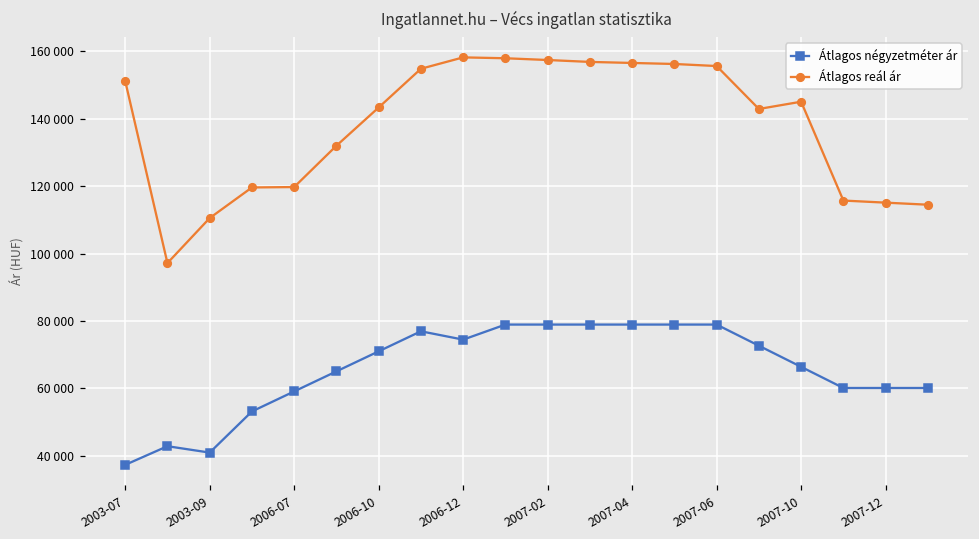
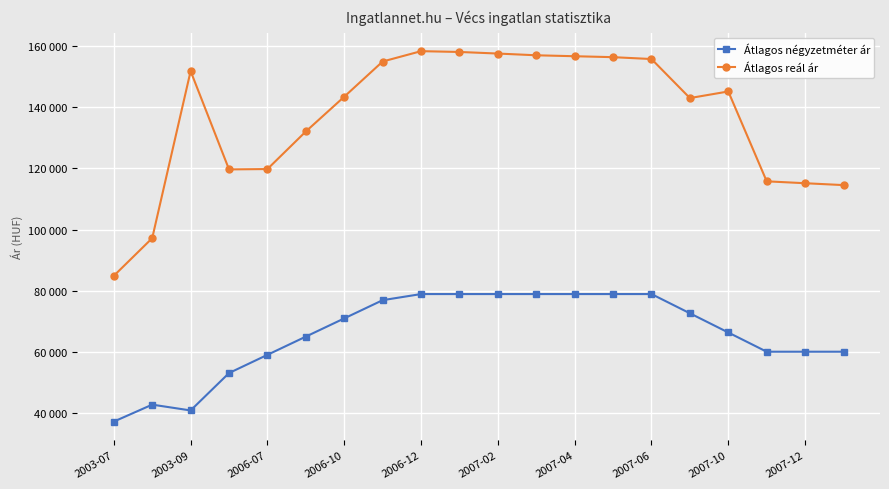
  {
    "Átlagos négyzetméter ár": {
      "2003-07": 37000,
      "2003-09": 41000,
      "2006-07": 59000,
      "2006-10": 71000,
-     "2006-12": 74000,
+     "2006-12": 79000,
      "2007-02": 79000,
      "2007-04": 79000,
      "2007-06": 79000,
      "2007-10": 66000,
      "2007-12": 60000
    },
    "Átlagos reál ár": {
-     "2003-07": 151000,
-     "2003-09": 111000,
+     "2003-07": 85000,
+     "2003-09": 152000,
      "2006-07": 120000,
      "2006-10": 143000,
      "2006-12": 158000,
      "2007-02": 157000,
      "2007-04": 157000,
      "2007-06": 156000,
      "2007-10": 145000,
      "2007-12": 115000
    }
  }
